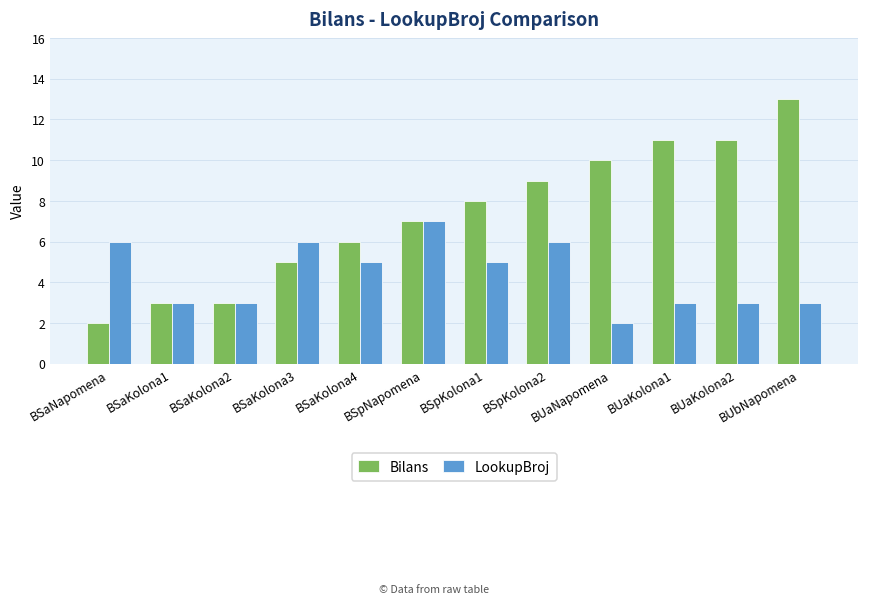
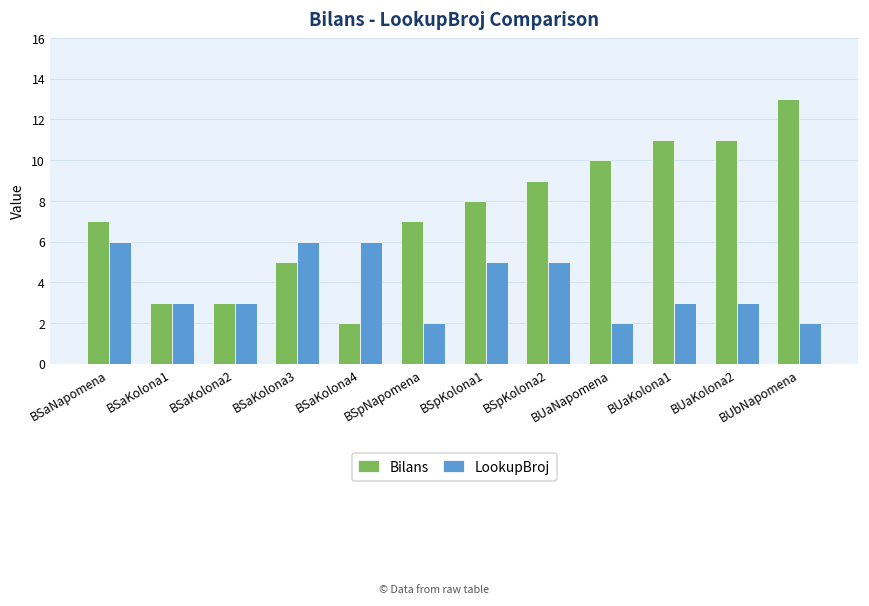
  {
    "Bilans": {
-     "BSaNapomena": 2,
+     "BSaNapomena": 7,
      "BSaKolona1": 3,
      "BSaKolona2": 3,
      "BSaKolona3": 5,
-     "BSaKolona4": 6,
+     "BSaKolona4": 2,
      "BSpNapomena": 7,
      "BSpKolona1": 8,
      "BSpKolona2": 9,
      "BUaNapomena": 10,
      "BUaKolona1": 11,
      "BUaKolona2": 11,
      "BUbNapomena": 13
    },
    "LookupBroj": {
      "BSaNapomena": 6,
      "BSaKolona1": 3,
      "BSaKolona2": 3,
      "BSaKolona3": 6,
-     "BSaKolona4": 5,
-     "BSpNapomena": 7,
+     "BSaKolona4": 6,
+     "BSpNapomena": 2,
      "BSpKolona1": 5,
-     "BSpKolona2": 6,
+     "BSpKolona2": 5,
      "BUaNapomena": 2,
      "BUaKolona1": 3,
      "BUaKolona2": 3,
-     "BUbNapomena": 3
+     "BUbNapomena": 2
    }
  }
